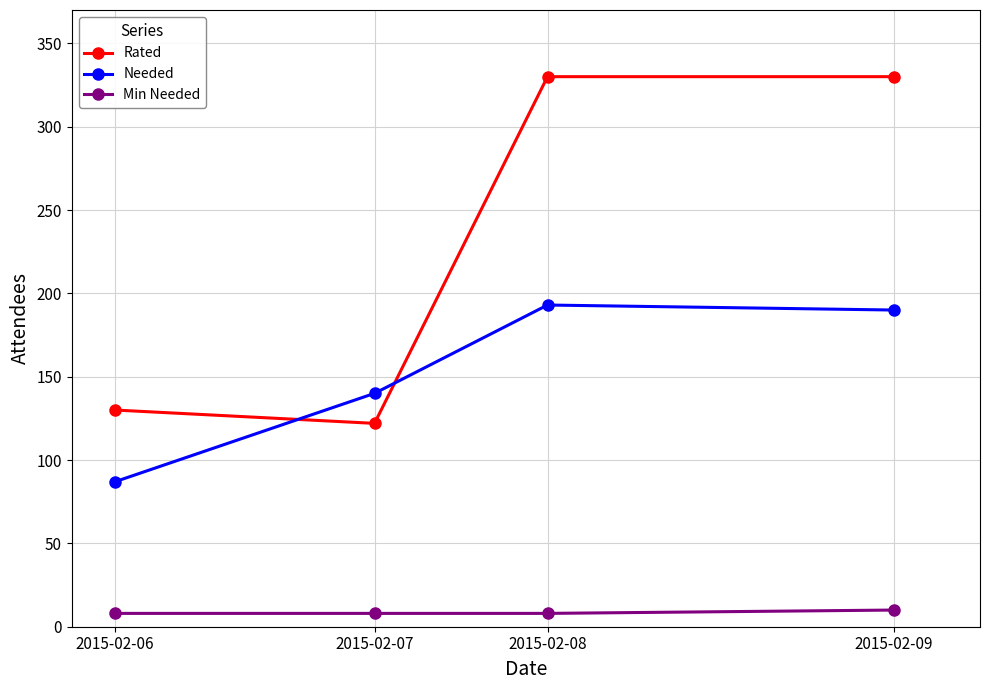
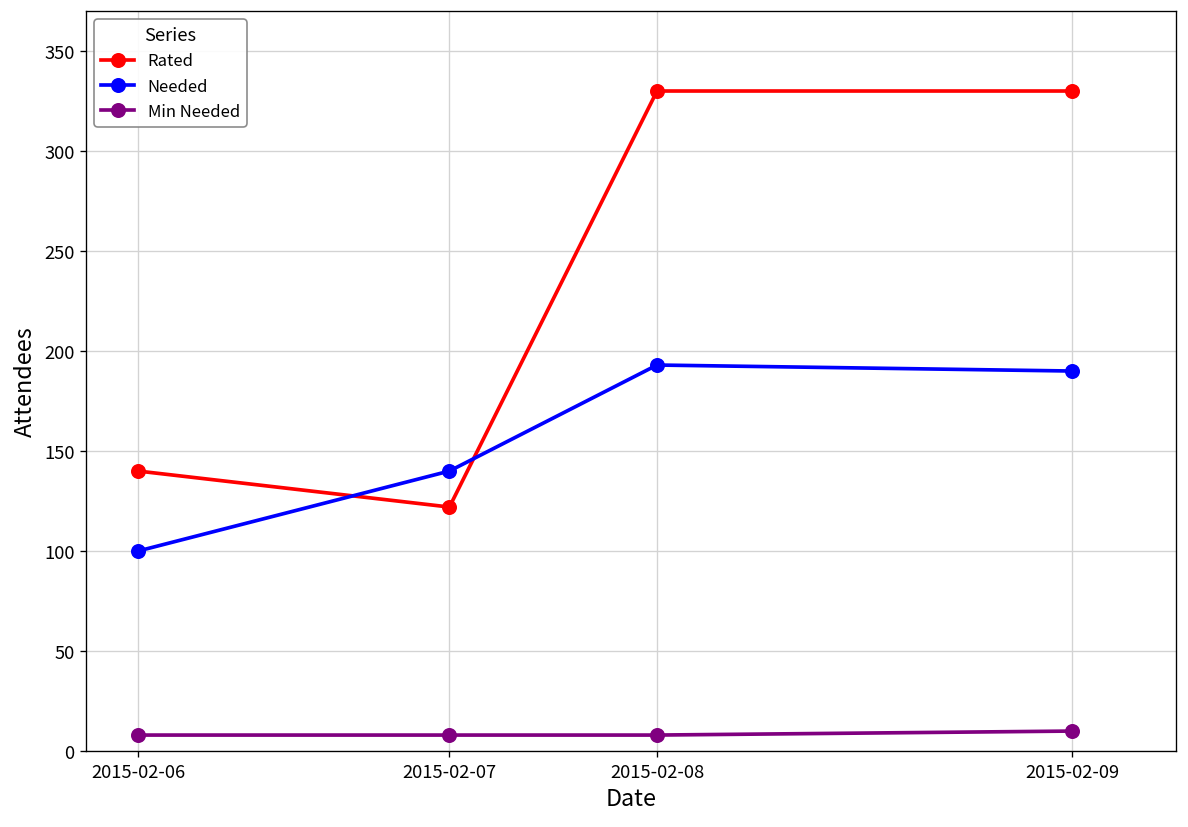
  {
    "Rated": {
-     "2015-02-06": 130,
+     "2015-02-06": 140,
      "2015-02-07": 122,
      "2015-02-08": 330,
      "2015-02-09": 330
    },
    "Needed": {
-     "2015-02-06": 87,
+     "2015-02-06": 100,
      "2015-02-07": 140,
      "2015-02-08": 193,
      "2015-02-09": 190
    },
    "Min Needed": {
      "2015-02-06": 8,
      "2015-02-07": 8,
      "2015-02-08": 8,
      "2015-02-09": 10
    }
  }
